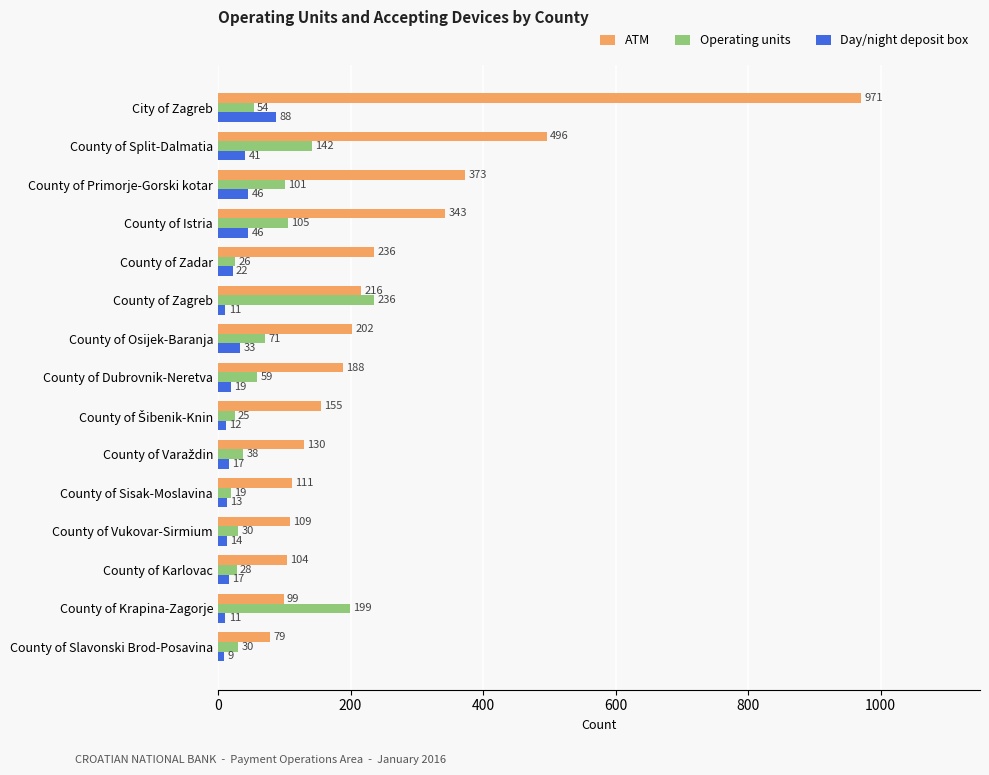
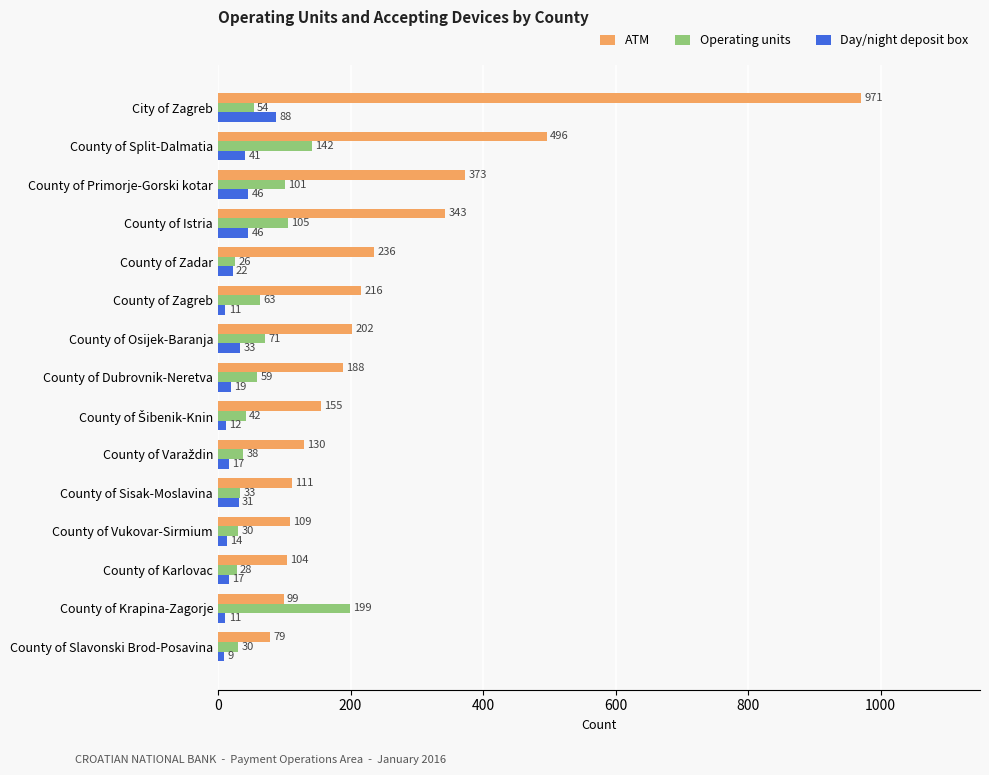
  {
    "ATM": {
      "City of Zagreb": 971,
      "County of Split-Dalmatia": 496,
      "County of Primorje-Gorski kotar": 373,
      "County of Istria": 343,
      "County of Zadar": 236,
      "County of Zagreb": 216,
      "County of Osijek-Baranja": 202,
      "County of Dubrovnik-Neretva": 188,
      "County of Šibenik-Knin": 155,
      "County of Varaždin": 130,
      "County of Sisak-Moslavina": 111,
      "County of Vukovar-Sirmium": 109,
      "County of Karlovac": 104,
      "County of Krapina-Zagorje": 99,
      "County of Slavonski Brod-Posavina": 79
    },
    "Operating units": {
      "City of Zagreb": 54,
      "County of Split-Dalmatia": 142,
      "County of Primorje-Gorski kotar": 101,
      "County of Istria": 105,
      "County of Zadar": 26,
-     "County of Zagreb": 236,
+     "County of Zagreb": 63,
      "County of Osijek-Baranja": 71,
      "County of Dubrovnik-Neretva": 59,
-     "County of Šibenik-Knin": 25,
+     "County of Šibenik-Knin": 42,
      "County of Varaždin": 38,
-     "County of Sisak-Moslavina": 19,
+     "County of Sisak-Moslavina": 33,
      "County of Vukovar-Sirmium": 30,
      "County of Karlovac": 28,
      "County of Krapina-Zagorje": 199,
      "County of Slavonski Brod-Posavina": 30
    },
    "Day/night deposit box": {
      "City of Zagreb": 88,
      "County of Split-Dalmatia": 41,
      "County of Primorje-Gorski kotar": 46,
      "County of Istria": 46,
      "County of Zadar": 22,
      "County of Zagreb": 11,
      "County of Osijek-Baranja": 33,
      "County of Dubrovnik-Neretva": 19,
      "County of Šibenik-Knin": 12,
      "County of Varaždin": 17,
-     "County of Sisak-Moslavina": 13,
+     "County of Sisak-Moslavina": 31,
      "County of Vukovar-Sirmium": 14,
      "County of Karlovac": 17,
      "County of Krapina-Zagorje": 11,
      "County of Slavonski Brod-Posavina": 9
    }
  }
